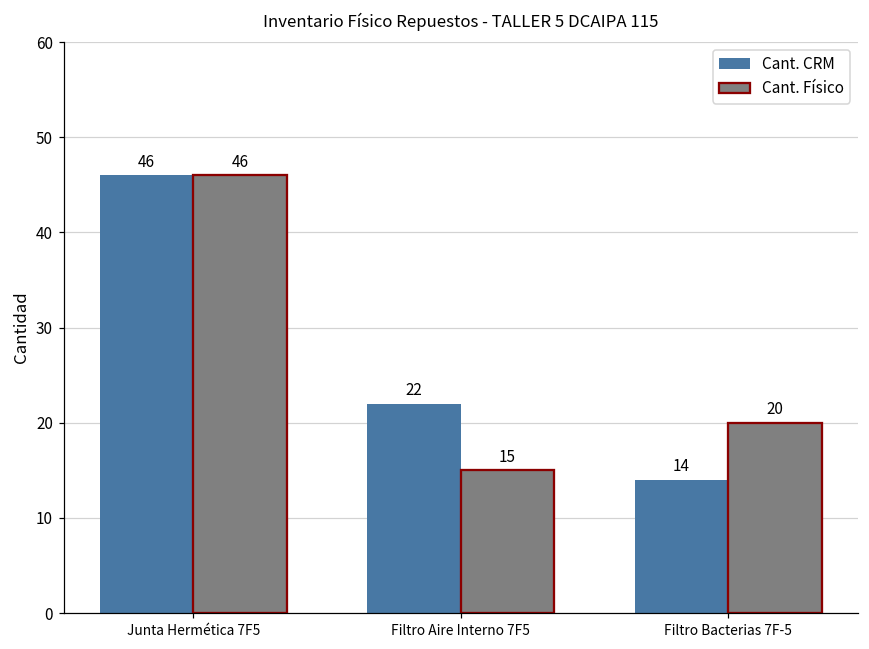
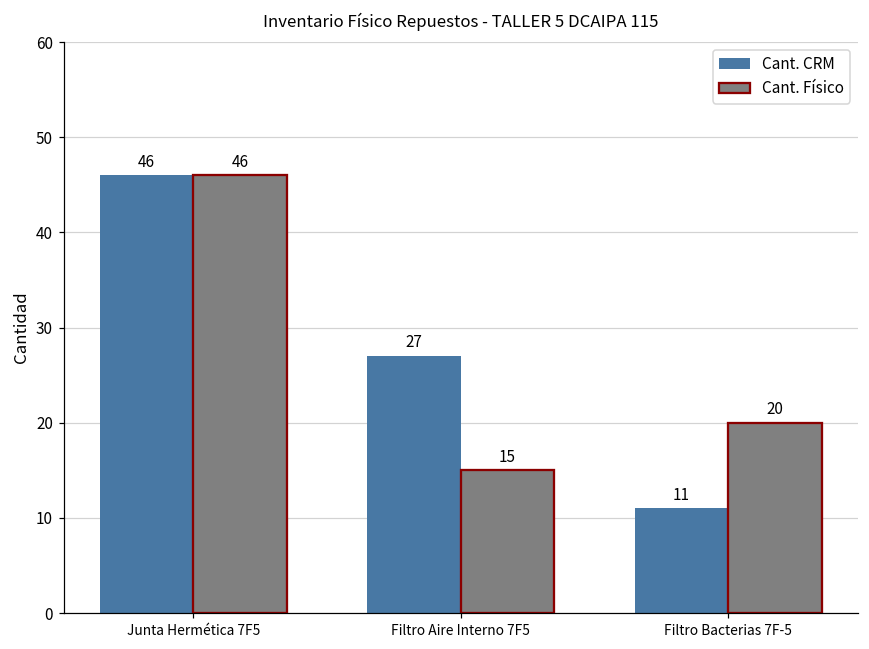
  {
    "Cant. CRM": {
      "Junta Hermética 7F5": 46,
-     "Filtro Aire Interno 7F5": 22,
-     "Filtro Bacterias 7F-5": 14
+     "Filtro Aire Interno 7F5": 27,
+     "Filtro Bacterias 7F-5": 11
    },
    "Cant. Físico": {
      "Junta Hermética 7F5": 46,
      "Filtro Aire Interno 7F5": 15,
      "Filtro Bacterias 7F-5": 20
    }
  }
